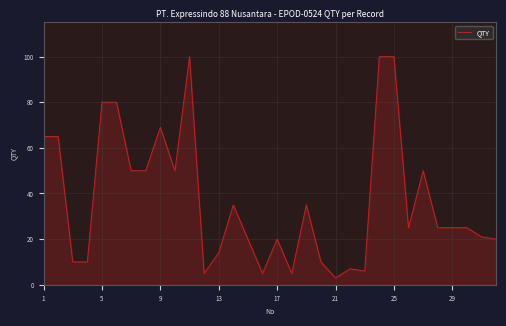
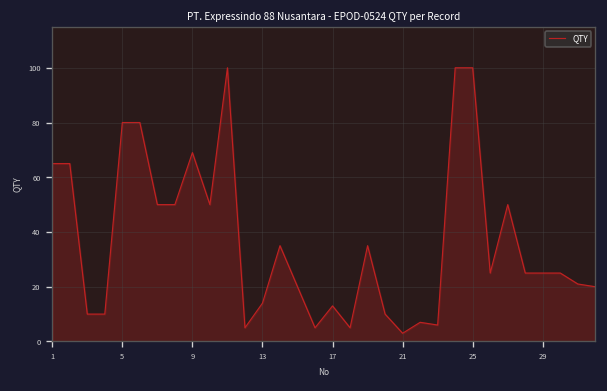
  {
    "1": 65,
    "5": 80,
    "9": 69,
    "13": 14,
-   "17": 20,
+   "17": 13,
    "21": 3,
    "25": 100,
    "29": 25
  }
